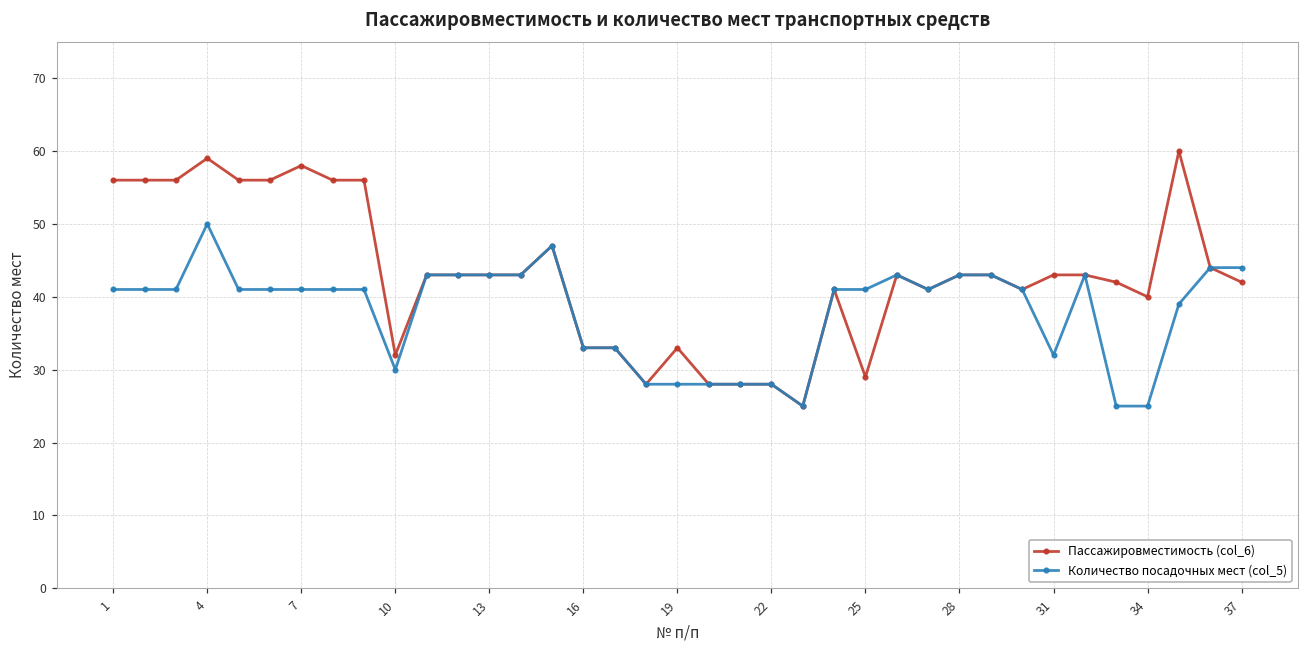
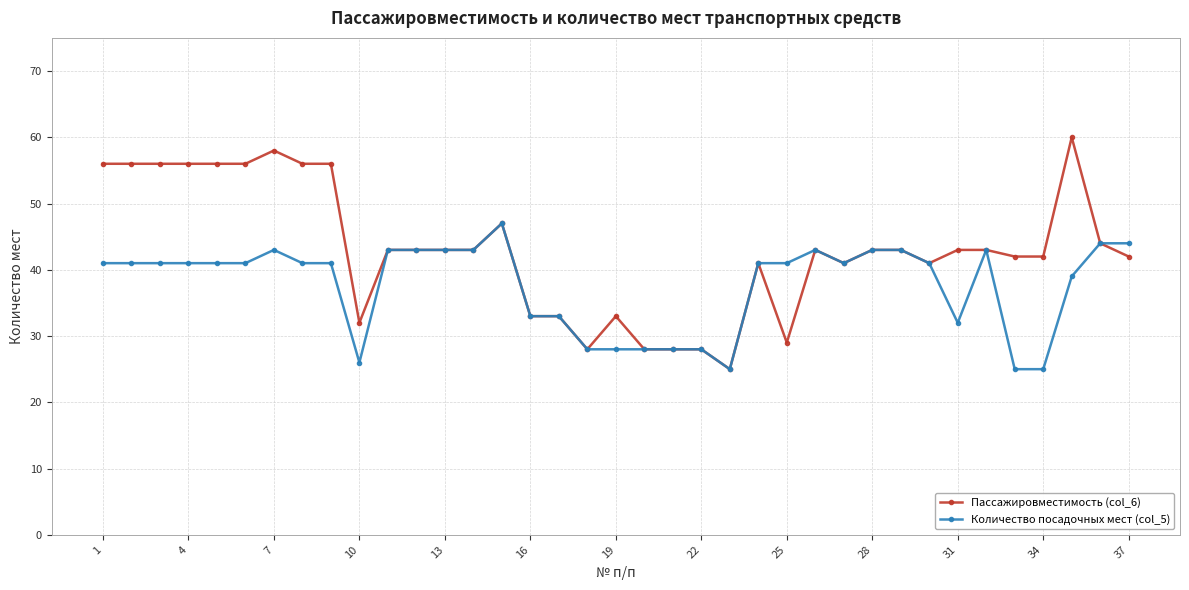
  {
    "Пассажировместимость (col_6)": {
      "1": 56,
-     "4": 59,
+     "4": 56,
      "7": 58,
      "10": 32,
      "19": 33,
      "25": 29,
      "31": 43,
-     "34": 40,
+     "34": 42,
      "37": 42
    },
    "Количество посадочных мест (col_5)": {
      "1": 41,
-     "4": 50,
-     "7": 41,
-     "10": 30,
+     "4": 41,
+     "7": 43,
+     "10": 26,
      "19": 28,
      "25": 41,
      "31": 32,
      "34": 25,
      "37": 44
    }
  }
